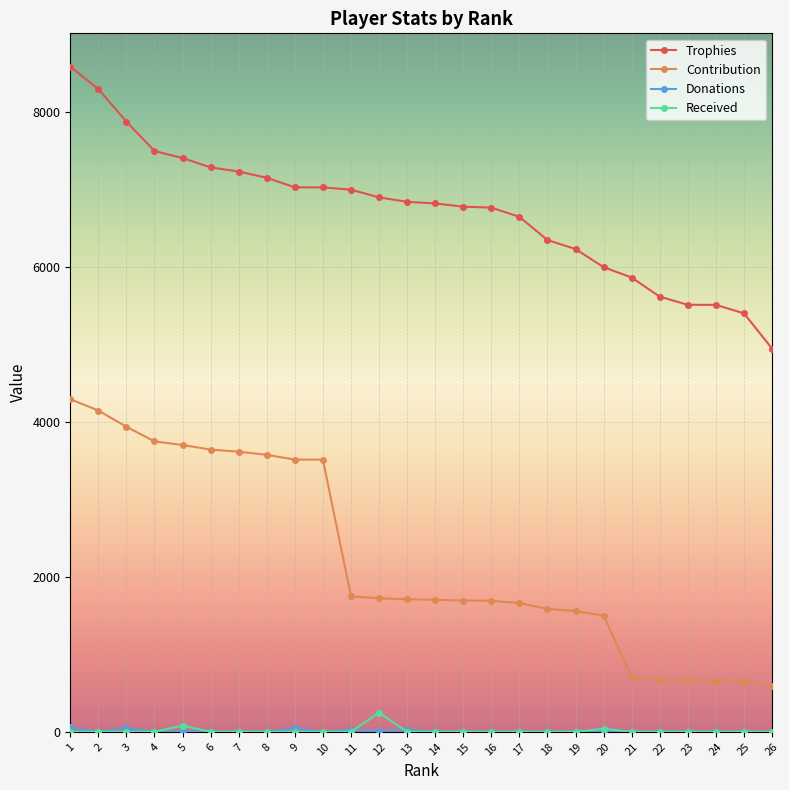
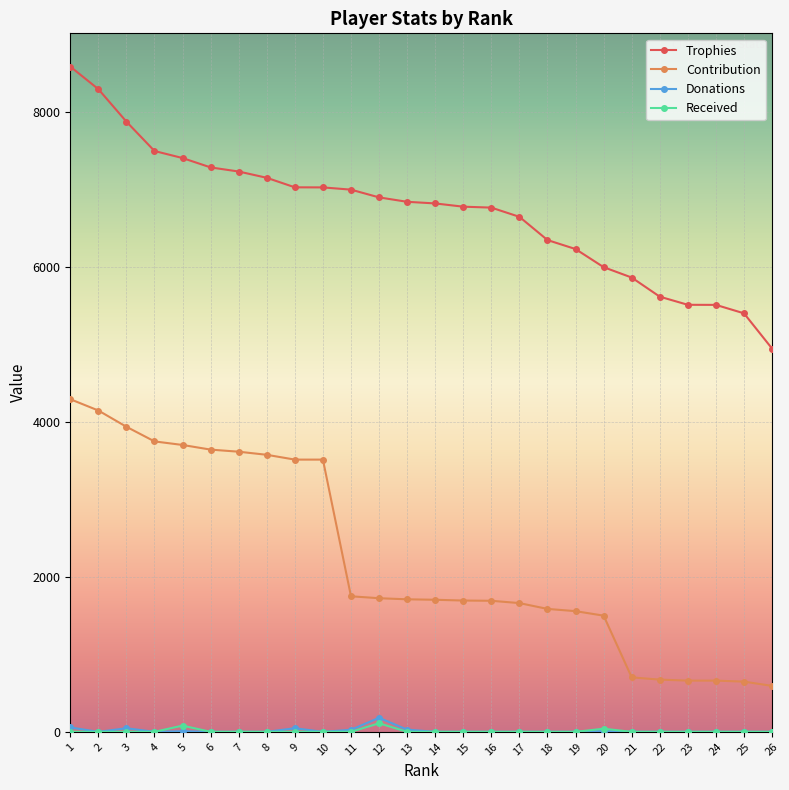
  {
    "Donations": {
      "1": 100,
      "3": 0,
      "5": 0,
      "9": 0,
-     "12": 0
+     "12": 200
    },
    "Received": {
      "1": 0,
      "3": 0,
      "5": 100,
      "9": 0,
-     "12": 200
+     "12": 100
    }
  }
